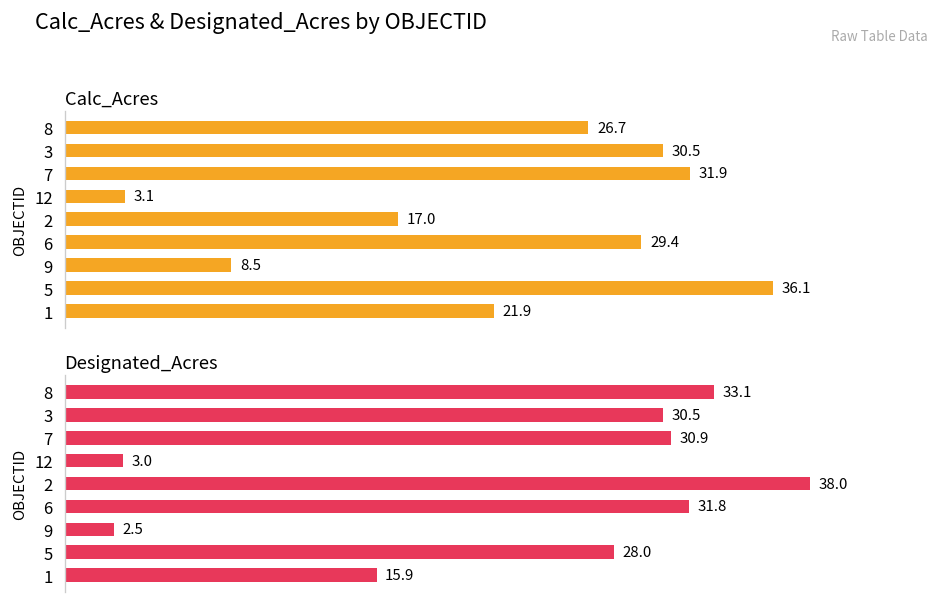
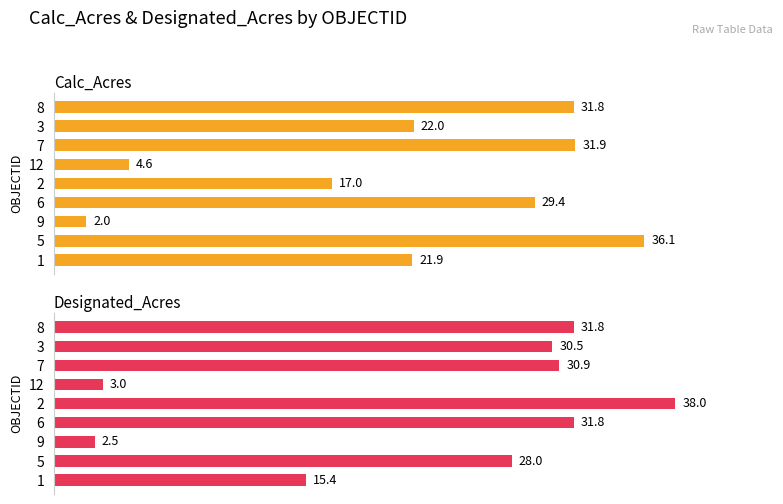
  {
    "Calc_Acres": {
-     "8": 26.7,
-     "3": 30.5,
+     "8": 31.8,
+     "3": 22.0,
      "7": 31.9,
-     "12": 3.1,
+     "12": 4.6,
      "2": 17.0,
      "6": 29.4,
-     "9": 8.5,
+     "9": 2.0,
      "5": 36.1,
      "1": 21.9
    },
    "Designated_Acres": {
-     "8": 33.1,
+     "8": 31.8,
      "3": 30.5,
      "7": 30.9,
      "12": 3.0,
      "2": 38.0,
      "6": 31.8,
      "9": 2.5,
      "5": 28.0,
-     "1": 15.9
+     "1": 15.4
    }
  }
